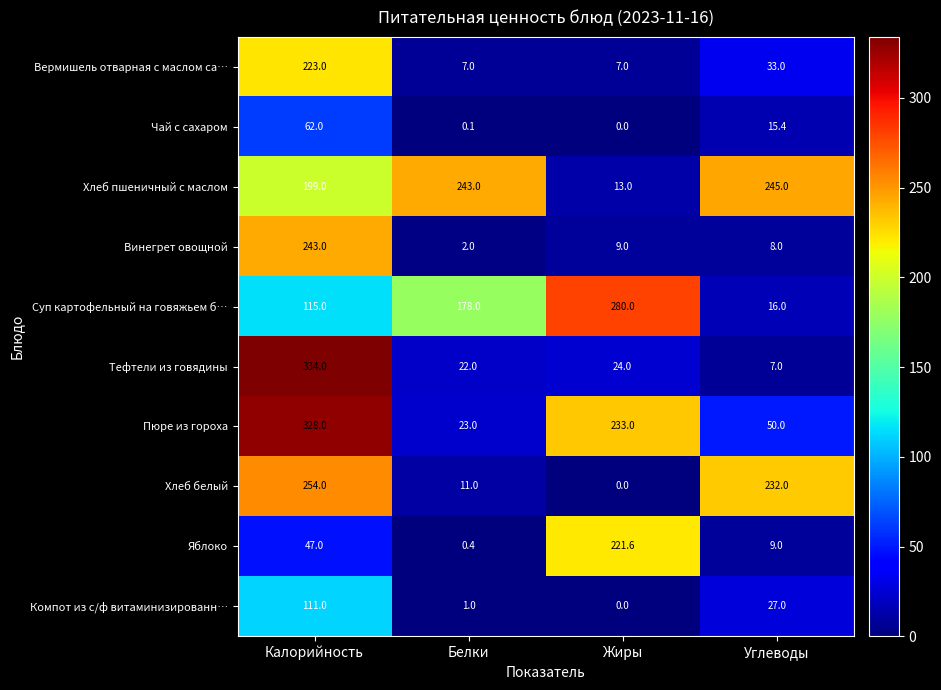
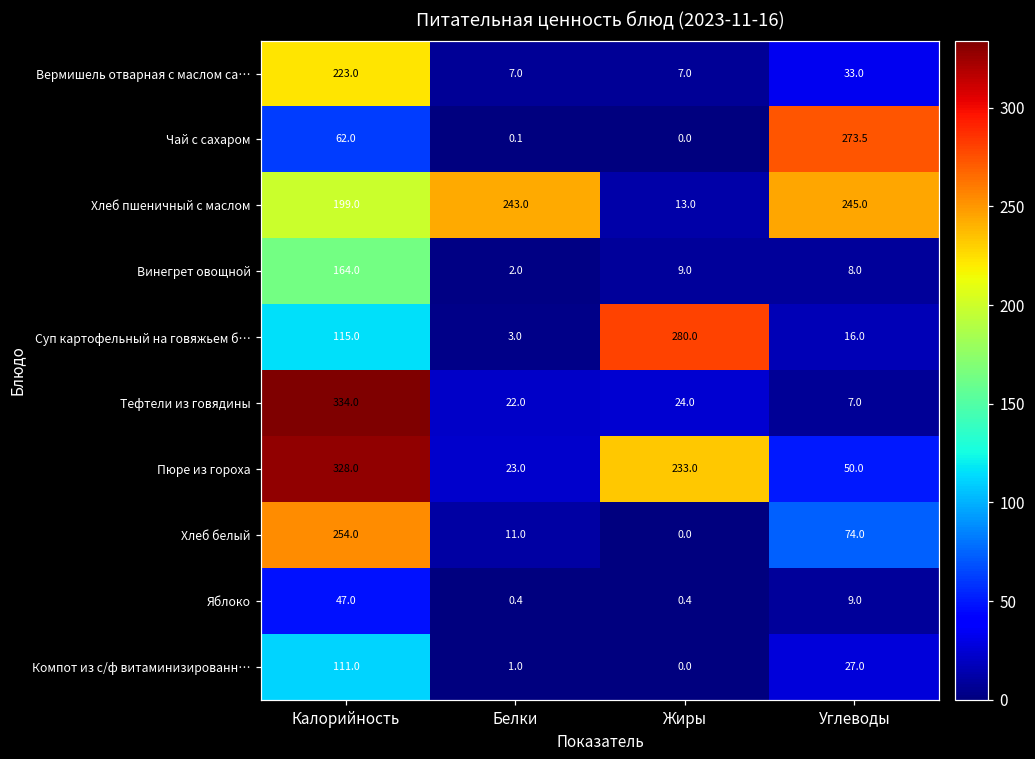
  {
    "Вермишель отварная с маслом са…": {
      "Калорийность": 223.0,
      "Белки": 7.0,
      "Жиры": 7.0,
      "Углеводы": 33.0
    },
    "Чай с сахаром": {
      "Калорийность": 62.0,
      "Белки": 0.1,
      "Жиры": 0.0,
-     "Углеводы": 15.4
+     "Углеводы": 273.5
    },
    "Хлеб пшеничный с маслом": {
      "Калорийность": 199.0,
      "Белки": 243.0,
      "Жиры": 13.0,
      "Углеводы": 245.0
    },
    "Винегрет овощной": {
-     "Калорийность": 243.0,
+     "Калорийность": 164.0,
      "Белки": 2.0,
      "Жиры": 9.0,
      "Углеводы": 8.0
    },
    "Суп картофельный на говяжьем б…": {
      "Калорийность": 115.0,
-     "Белки": 178.0,
+     "Белки": 3.0,
      "Жиры": 280.0,
      "Углеводы": 16.0
    },
    "Тефтели из говядины": {
      "Калорийность": 334.0,
      "Белки": 22.0,
      "Жиры": 24.0,
      "Углеводы": 7.0
    },
    "Пюре из гороха": {
      "Калорийность": 328.0,
      "Белки": 23.0,
      "Жиры": 233.0,
      "Углеводы": 50.0
    },
    "Хлеб белый": {
      "Калорийность": 254.0,
      "Белки": 11.0,
      "Жиры": 0.0,
-     "Углеводы": 232.0
+     "Углеводы": 74.0
    },
    "Яблоко": {
      "Калорийность": 47.0,
      "Белки": 0.4,
-     "Жиры": 221.6,
+     "Жиры": 0.4,
      "Углеводы": 9.0
    },
    "Компот из с/ф витаминизированн…": {
      "Калорийность": 111.0,
      "Белки": 1.0,
      "Жиры": 0.0,
      "Углеводы": 27.0
    }
  }
